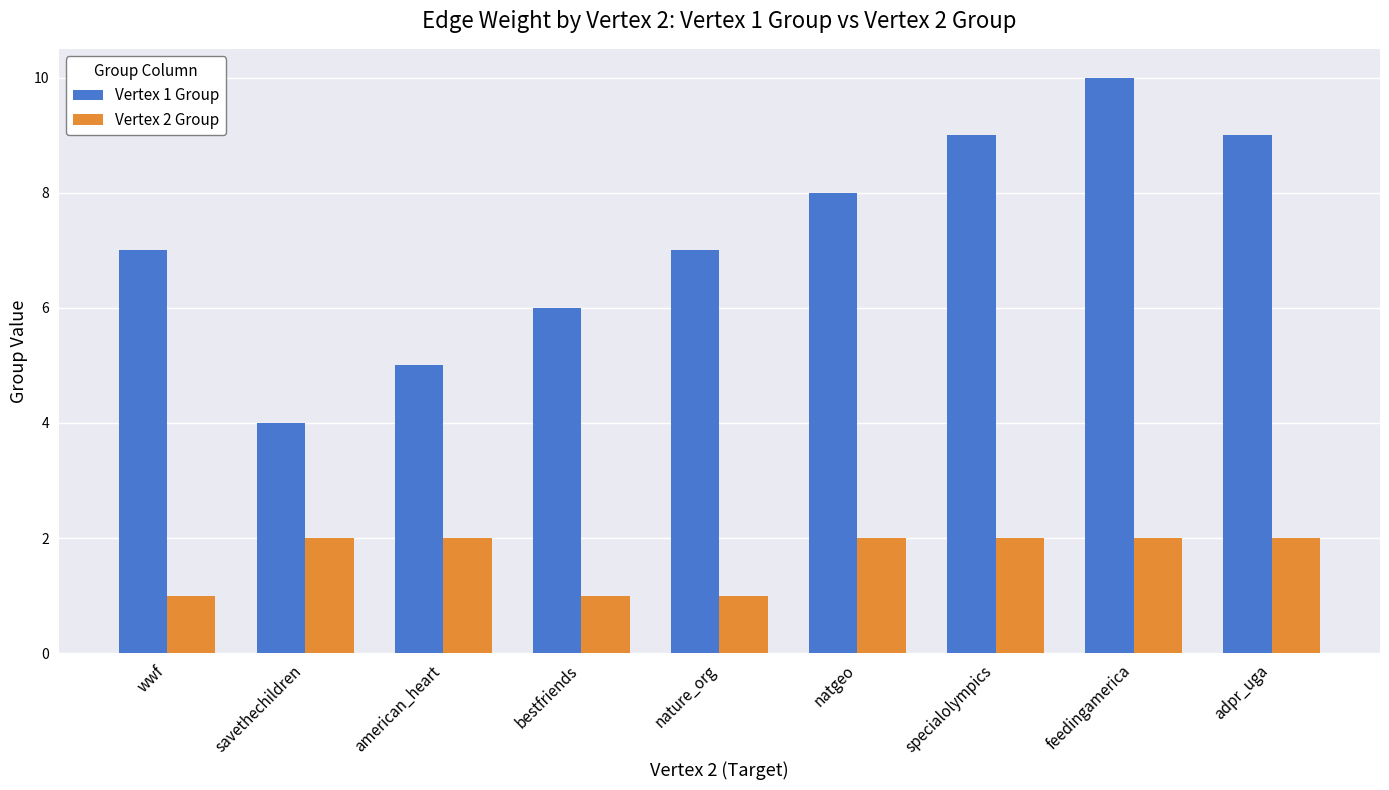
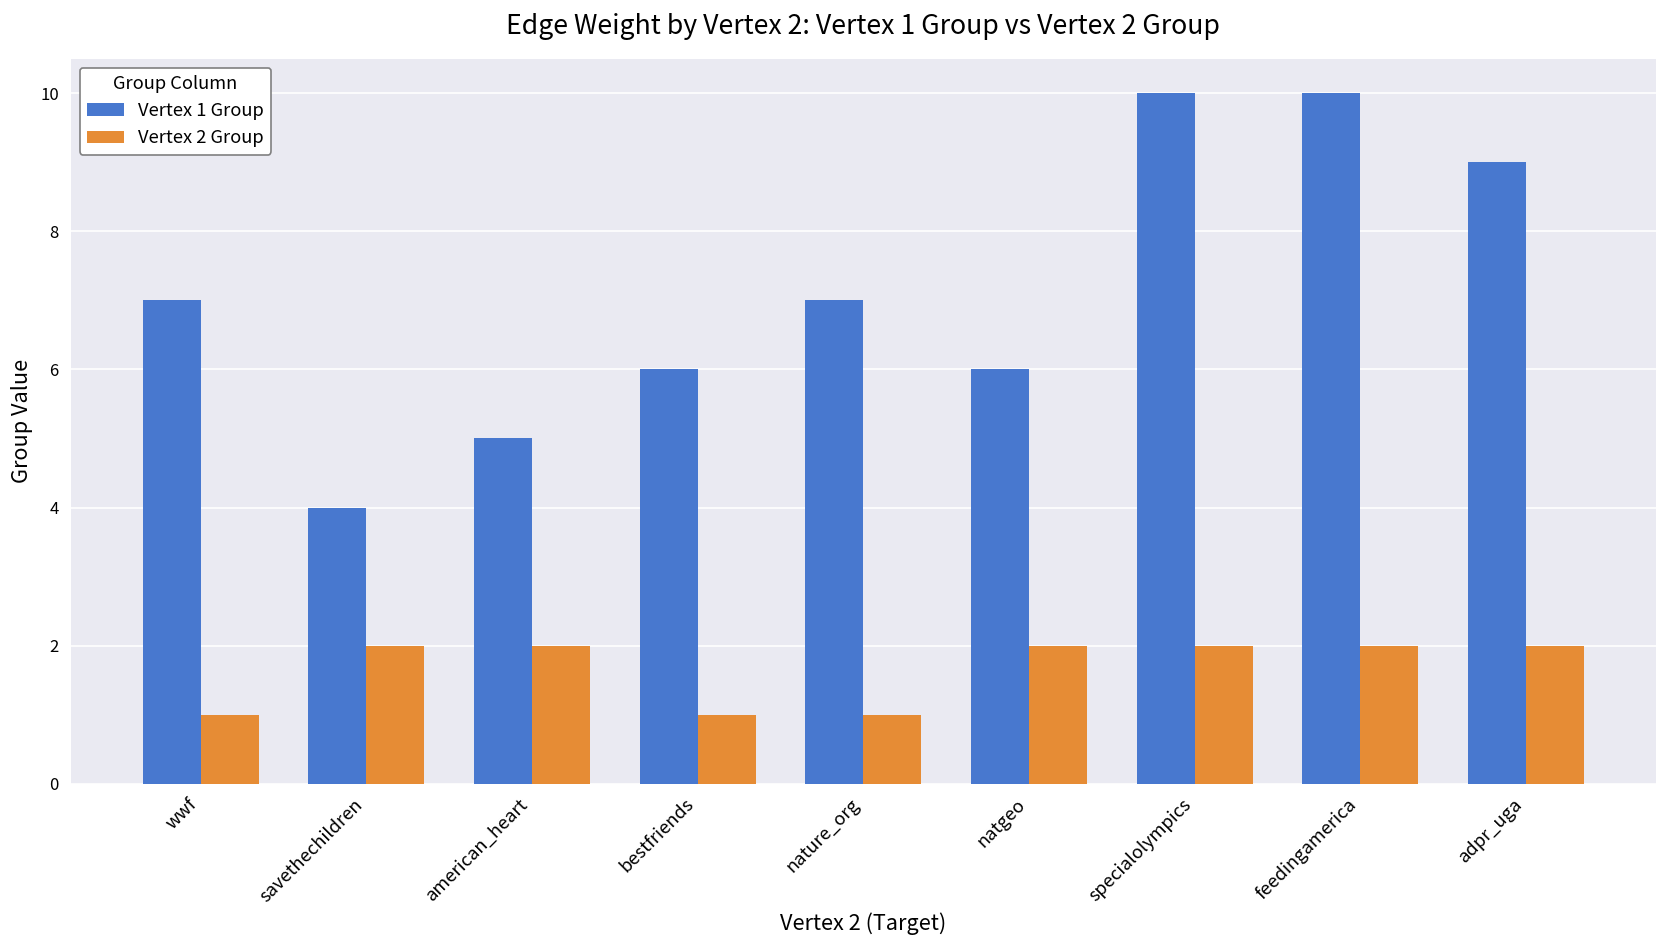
  {
    "Vertex 1 Group": {
      "wwf": 7,
      "savethechildren": 4,
      "american_heart": 5,
      "bestfriends": 6,
      "nature_org": 7,
-     "natgeo": 8,
-     "specialolympics": 9,
+     "natgeo": 6,
+     "specialolympics": 10,
      "feedingamerica": 10,
      "adpr_uga": 9
    },
    "Vertex 2 Group": {
      "wwf": 1,
      "savethechildren": 2,
      "american_heart": 2,
      "bestfriends": 1,
      "nature_org": 1,
      "natgeo": 2,
      "specialolympics": 2,
      "feedingamerica": 2,
      "adpr_uga": 2
    }
  }
